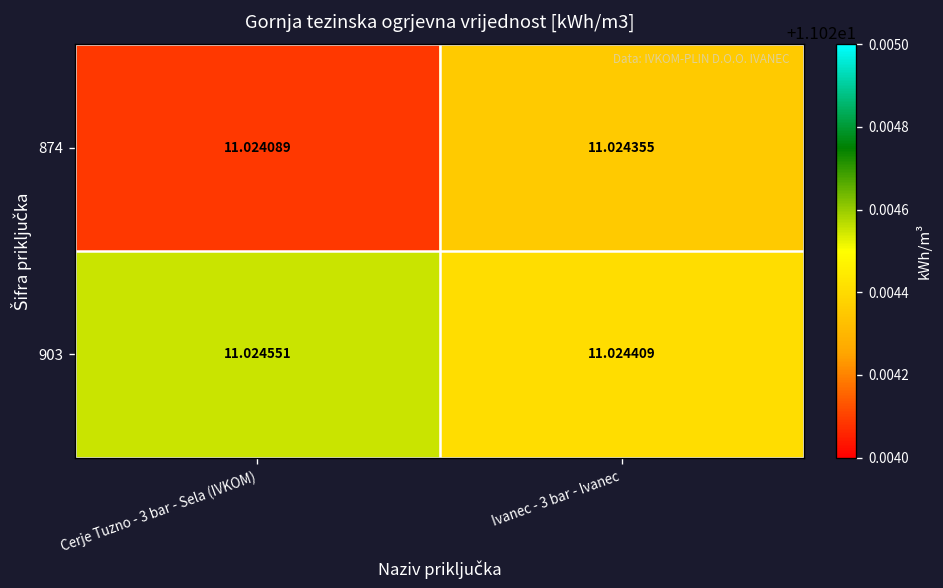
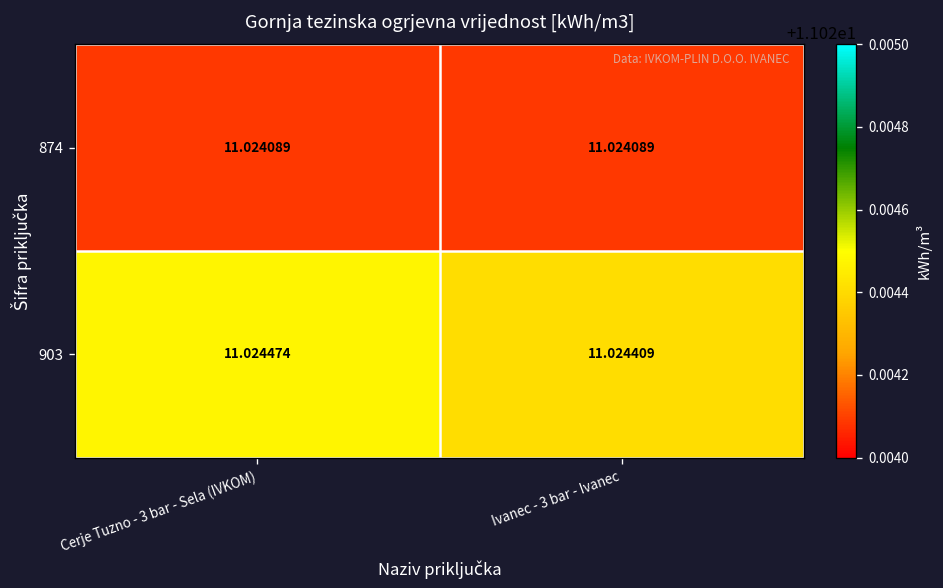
  {
    "874": {
      "Cerje Tuzno - 3 bar - Sela (IVKOM)": 11.024089,
-     "Ivanec - 3 bar - Ivanec": 11.024355
+     "Ivanec - 3 bar - Ivanec": 11.024089
    },
    "903": {
-     "Cerje Tuzno - 3 bar - Sela (IVKOM)": 11.024551,
+     "Cerje Tuzno - 3 bar - Sela (IVKOM)": 11.024474,
      "Ivanec - 3 bar - Ivanec": 11.024409
    }
  }
